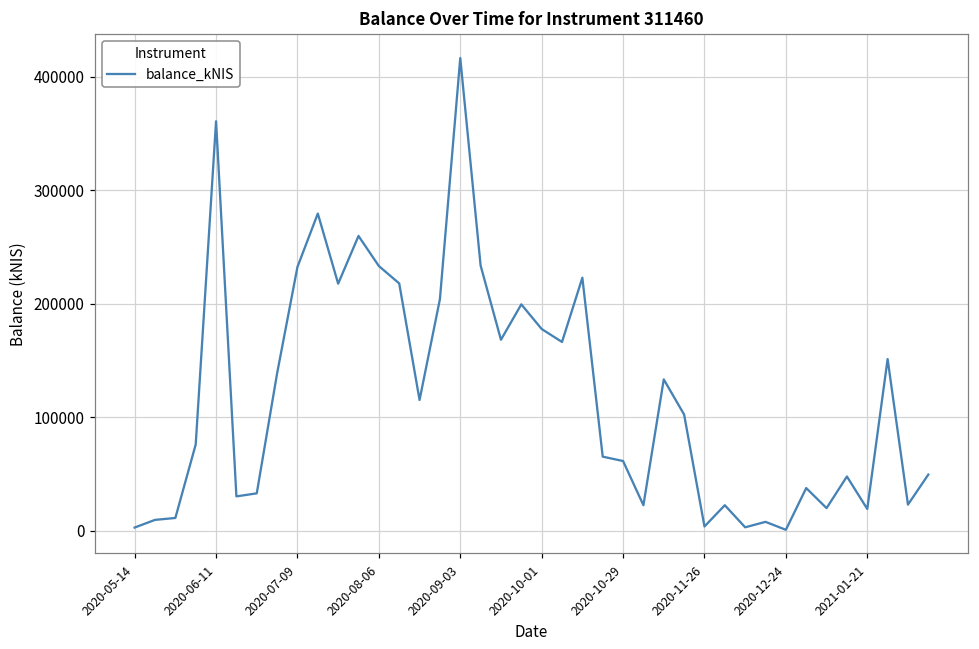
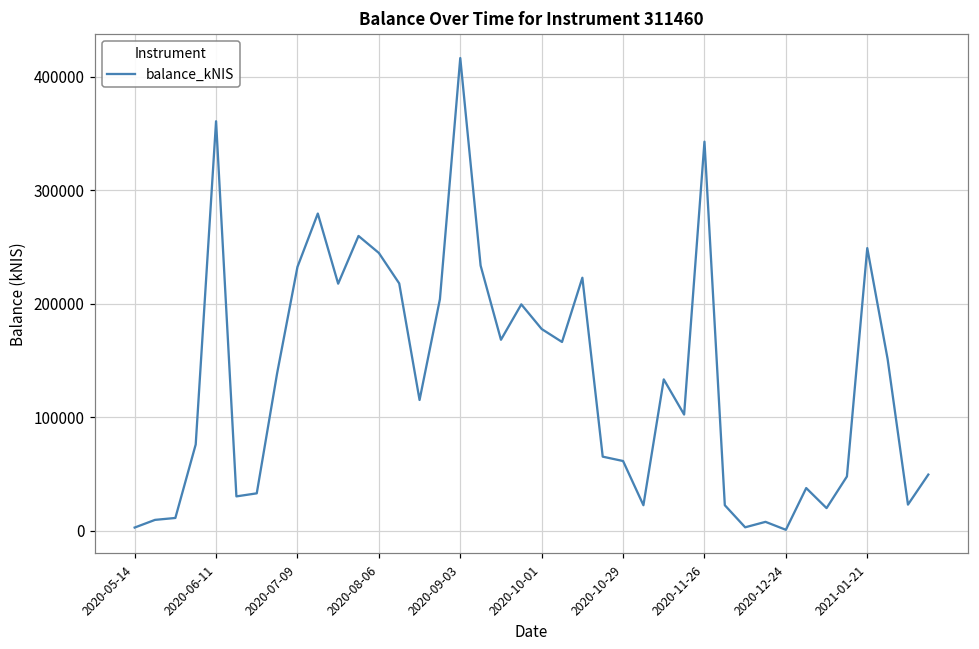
  {
    "2020-05-14": 3000,
    "2020-06-11": 361000,
    "2020-07-09": 232000,
-   "2020-08-06": 233000,
+   "2020-08-06": 245000,
    "2020-09-03": 416000,
    "2020-10-01": 178000,
    "2020-10-29": 61000,
-   "2020-11-26": 4000,
+   "2020-11-26": 343000,
    "2020-12-24": 1000,
-   "2021-01-21": 19000
+   "2021-01-21": 249000
  }
